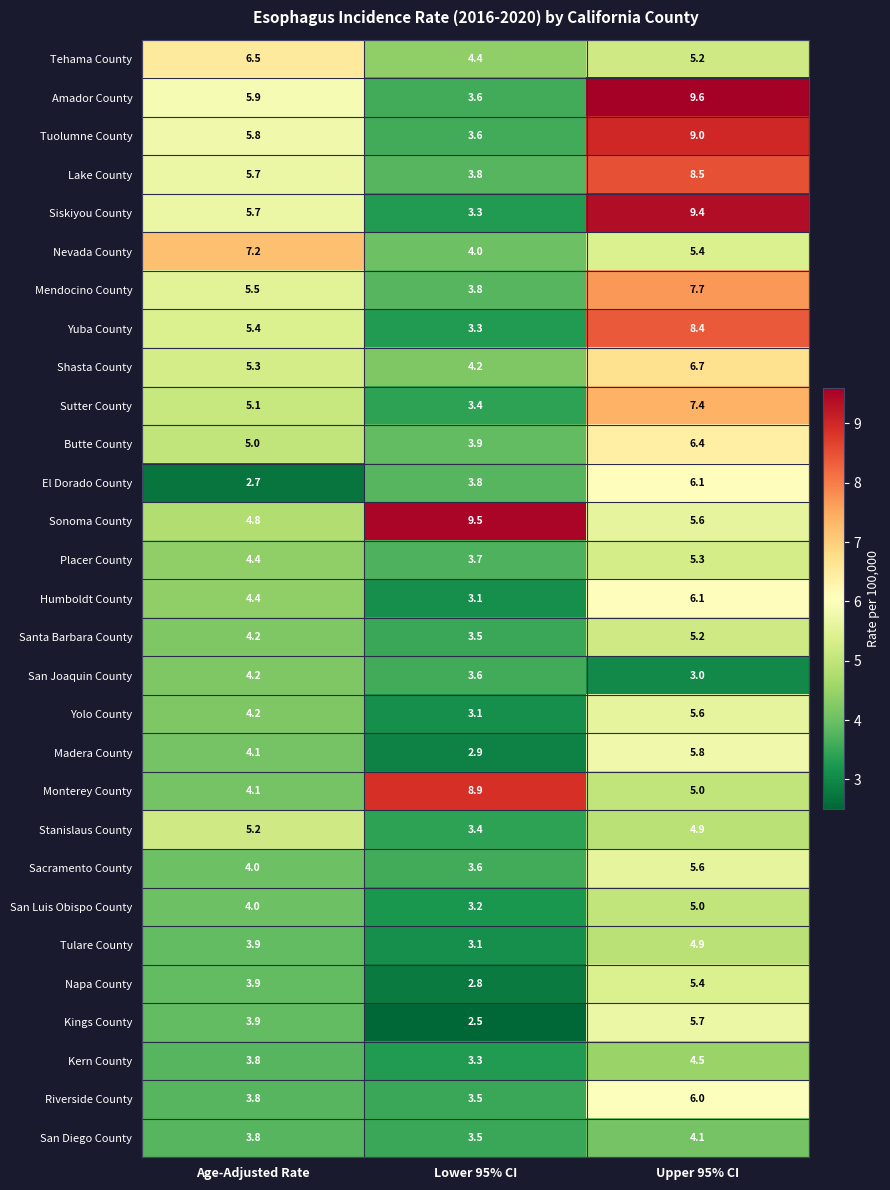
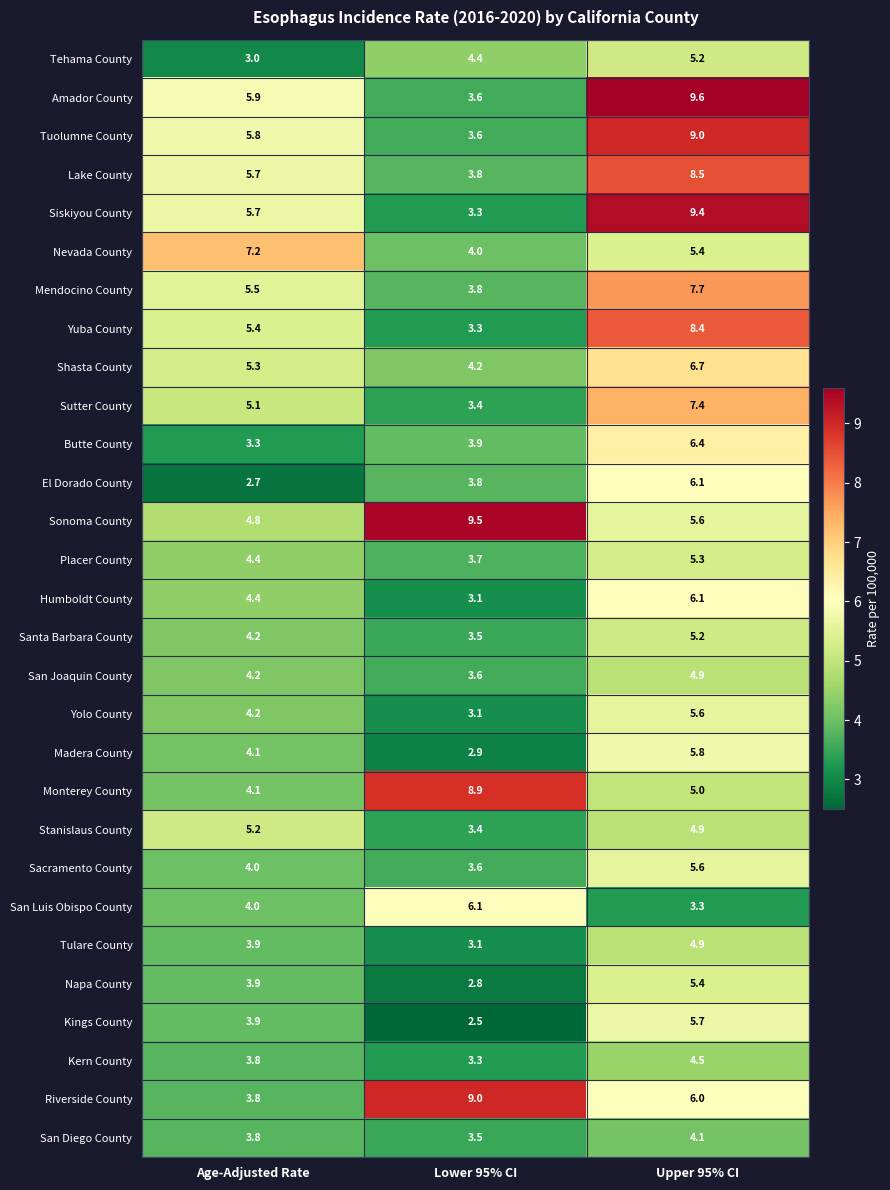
  {
    "Tehama County": {
-     "Age-Adjusted Rate": 6.5,
+     "Age-Adjusted Rate": 3.0,
      "Lower 95% CI": 4.4,
      "Upper 95% CI": 5.2
    },
    "Amador County": {
      "Age-Adjusted Rate": 5.9,
      "Lower 95% CI": 3.6,
      "Upper 95% CI": 9.6
    },
    "Tuolumne County": {
      "Age-Adjusted Rate": 5.8,
      "Lower 95% CI": 3.6,
      "Upper 95% CI": 9.0
    },
    "Lake County": {
      "Age-Adjusted Rate": 5.7,
      "Lower 95% CI": 3.8,
      "Upper 95% CI": 8.5
    },
    "Siskiyou County": {
      "Age-Adjusted Rate": 5.7,
      "Lower 95% CI": 3.3,
      "Upper 95% CI": 9.4
    },
    "Nevada County": {
      "Age-Adjusted Rate": 7.2,
      "Lower 95% CI": 4.0,
      "Upper 95% CI": 5.4
    },
    "Mendocino County": {
      "Age-Adjusted Rate": 5.5,
      "Lower 95% CI": 3.8,
      "Upper 95% CI": 7.7
    },
    "Yuba County": {
      "Age-Adjusted Rate": 5.4,
      "Lower 95% CI": 3.3,
      "Upper 95% CI": 8.4
    },
    "Shasta County": {
      "Age-Adjusted Rate": 5.3,
      "Lower 95% CI": 4.2,
      "Upper 95% CI": 6.7
    },
    "Sutter County": {
      "Age-Adjusted Rate": 5.1,
      "Lower 95% CI": 3.4,
      "Upper 95% CI": 7.4
    },
    "Butte County": {
-     "Age-Adjusted Rate": 5.0,
+     "Age-Adjusted Rate": 3.3,
      "Lower 95% CI": 3.9,
      "Upper 95% CI": 6.4
    },
    "El Dorado County": {
      "Age-Adjusted Rate": 2.7,
      "Lower 95% CI": 3.8,
      "Upper 95% CI": 6.1
    },
    "Sonoma County": {
      "Age-Adjusted Rate": 4.8,
      "Lower 95% CI": 9.5,
      "Upper 95% CI": 5.6
    },
    "Placer County": {
      "Age-Adjusted Rate": 4.4,
      "Lower 95% CI": 3.7,
      "Upper 95% CI": 5.3
    },
    "Humboldt County": {
      "Age-Adjusted Rate": 4.4,
      "Lower 95% CI": 3.1,
      "Upper 95% CI": 6.1
    },
    "Santa Barbara County": {
      "Age-Adjusted Rate": 4.2,
      "Lower 95% CI": 3.5,
      "Upper 95% CI": 5.2
    },
    "San Joaquin County": {
      "Age-Adjusted Rate": 4.2,
      "Lower 95% CI": 3.6,
-     "Upper 95% CI": 3.0
+     "Upper 95% CI": 4.9
    },
    "Yolo County": {
      "Age-Adjusted Rate": 4.2,
      "Lower 95% CI": 3.1,
      "Upper 95% CI": 5.6
    },
    "Madera County": {
      "Age-Adjusted Rate": 4.1,
      "Lower 95% CI": 2.9,
      "Upper 95% CI": 5.8
    },
    "Monterey County": {
      "Age-Adjusted Rate": 4.1,
      "Lower 95% CI": 8.9,
      "Upper 95% CI": 5.0
    },
    "Stanislaus County": {
      "Age-Adjusted Rate": 5.2,
      "Lower 95% CI": 3.4,
      "Upper 95% CI": 4.9
    },
    "Sacramento County": {
      "Age-Adjusted Rate": 4.0,
      "Lower 95% CI": 3.6,
      "Upper 95% CI": 5.6
    },
    "San Luis Obispo County": {
      "Age-Adjusted Rate": 4.0,
-     "Lower 95% CI": 3.2,
-     "Upper 95% CI": 5.0
+     "Lower 95% CI": 6.1,
+     "Upper 95% CI": 3.3
    },
    "Tulare County": {
      "Age-Adjusted Rate": 3.9,
      "Lower 95% CI": 3.1,
      "Upper 95% CI": 4.9
    },
    "Napa County": {
      "Age-Adjusted Rate": 3.9,
      "Lower 95% CI": 2.8,
      "Upper 95% CI": 5.4
    },
    "Kings County": {
      "Age-Adjusted Rate": 3.9,
      "Lower 95% CI": 2.5,
      "Upper 95% CI": 5.7
    },
    "Kern County": {
      "Age-Adjusted Rate": 3.8,
      "Lower 95% CI": 3.3,
      "Upper 95% CI": 4.5
    },
    "Riverside County": {
      "Age-Adjusted Rate": 3.8,
-     "Lower 95% CI": 3.5,
+     "Lower 95% CI": 9.0,
      "Upper 95% CI": 6.0
    },
    "San Diego County": {
      "Age-Adjusted Rate": 3.8,
      "Lower 95% CI": 3.5,
      "Upper 95% CI": 4.1
    }
  }
